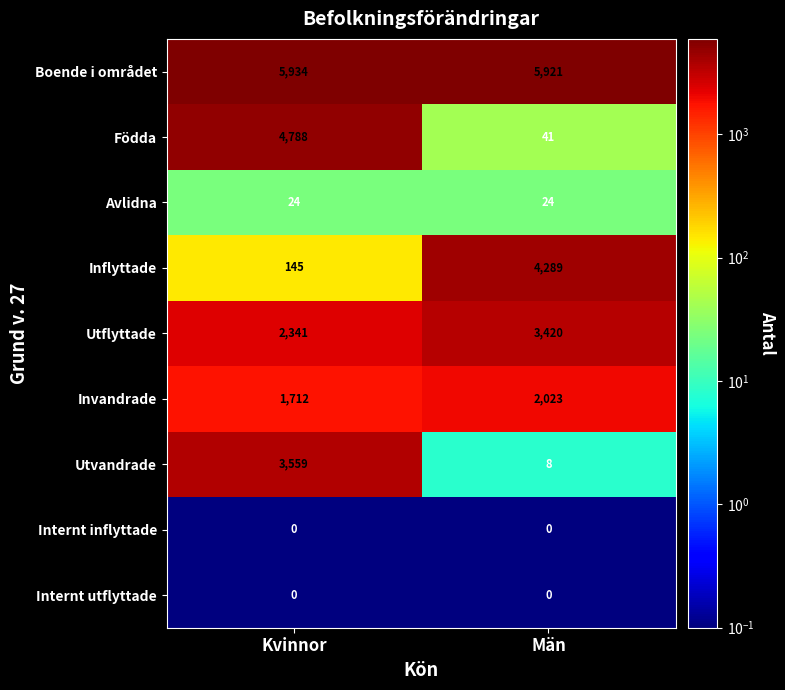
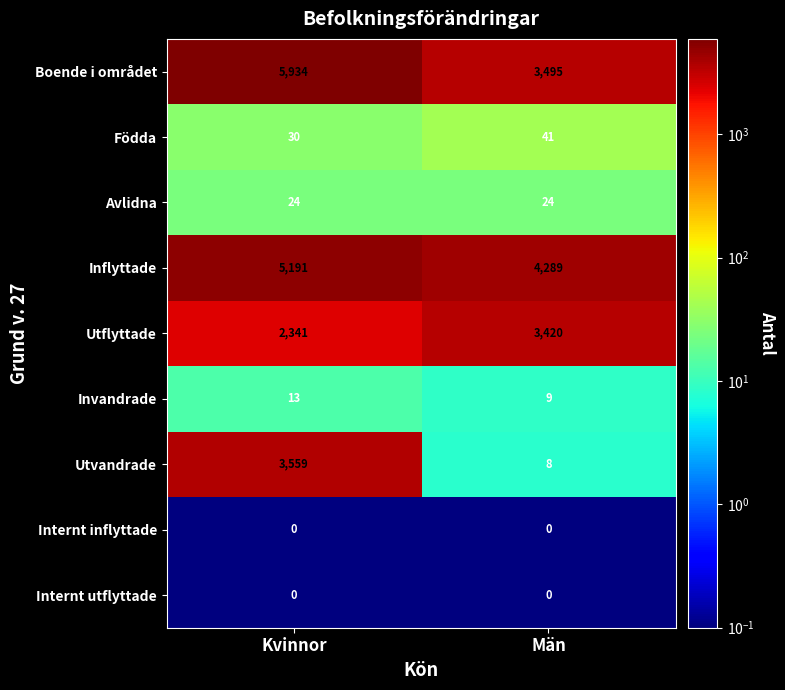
  {
    "Boende i området": {
      "Kvinnor": "5,934",
-     "Män": "5,921"
+     "Män": "3,495"
    },
    "Födda": {
-     "Kvinnor": "4,788",
+     "Kvinnor": "30",
      "Män": "41"
    },
    "Avlidna": {
      "Kvinnor": "24",
      "Män": "24"
    },
    "Inflyttade": {
-     "Kvinnor": "145",
+     "Kvinnor": "5,191",
      "Män": "4,289"
    },
    "Utflyttade": {
      "Kvinnor": "2,341",
      "Män": "3,420"
    },
    "Invandrade": {
-     "Kvinnor": "1,712",
-     "Män": "2,023"
+     "Kvinnor": "13",
+     "Män": "9"
    },
    "Utvandrade": {
      "Kvinnor": "3,559",
      "Män": "8"
    },
    "Internt inflyttade": {
      "Kvinnor": "0",
      "Män": "0"
    },
    "Internt utflyttade": {
      "Kvinnor": "0",
      "Män": "0"
    }
  }
